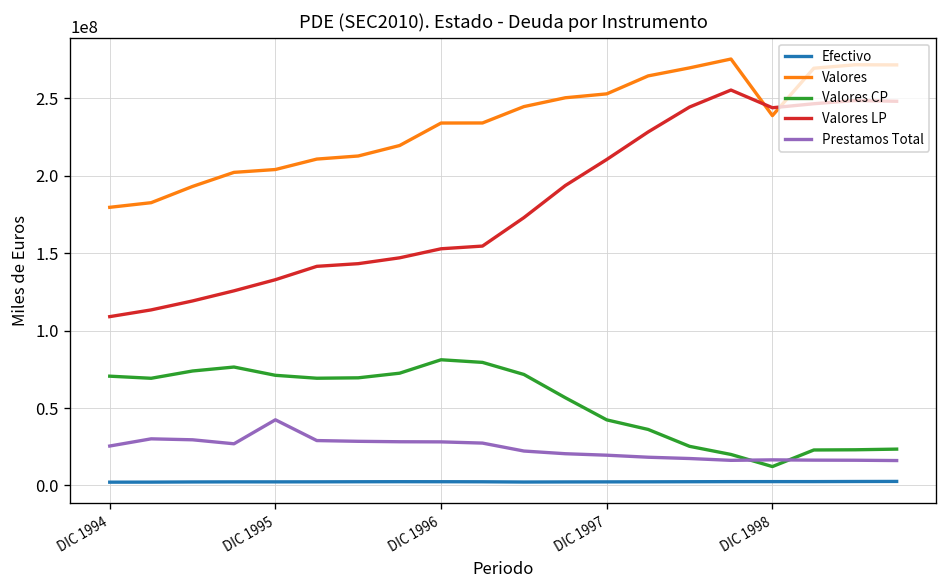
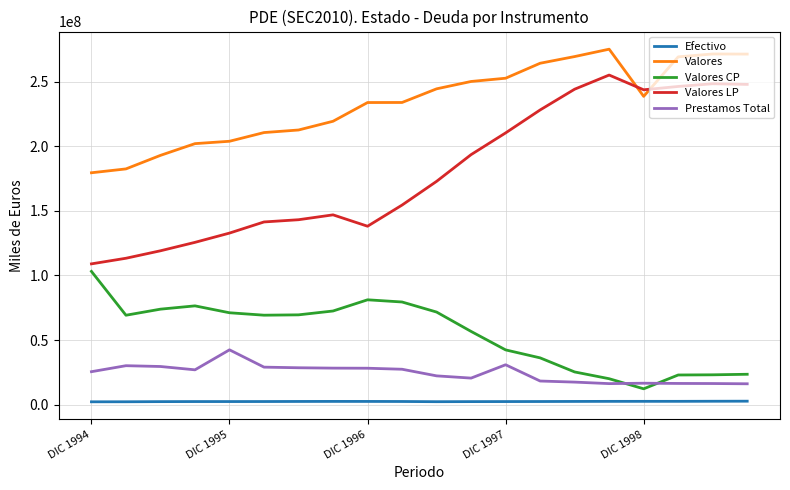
  {
    "Efectivo": {
      "DIC 1994": 2000000,
      "DIC 1995": 2000000,
      "DIC 1996": 2000000,
      "DIC 1997": 2000000,
      "DIC 1998": 3000000
    },
    "Valores": {
      "DIC 1994": 180000000,
      "DIC 1995": 204000000,
      "DIC 1996": 234000000,
      "DIC 1997": 253000000,
      "DIC 1998": 239000000
    },
    "Valores CP": {
-     "DIC 1994": 71000000,
+     "DIC 1994": 103000000,
      "DIC 1995": 71000000,
      "DIC 1996": 81000000,
      "DIC 1997": 42000000,
      "DIC 1998": 12000000
    },
    "Valores LP": {
      "DIC 1994": 109000000,
      "DIC 1995": 133000000,
-     "DIC 1996": 153000000,
+     "DIC 1996": 138000000,
      "DIC 1997": 210000000,
      "DIC 1998": 244000000
    },
    "Prestamos Total": {
      "DIC 1994": 25000000,
      "DIC 1995": 42000000,
      "DIC 1996": 28000000,
-     "DIC 1997": 20000000,
+     "DIC 1997": 31000000,
      "DIC 1998": 17000000
    }
  }
